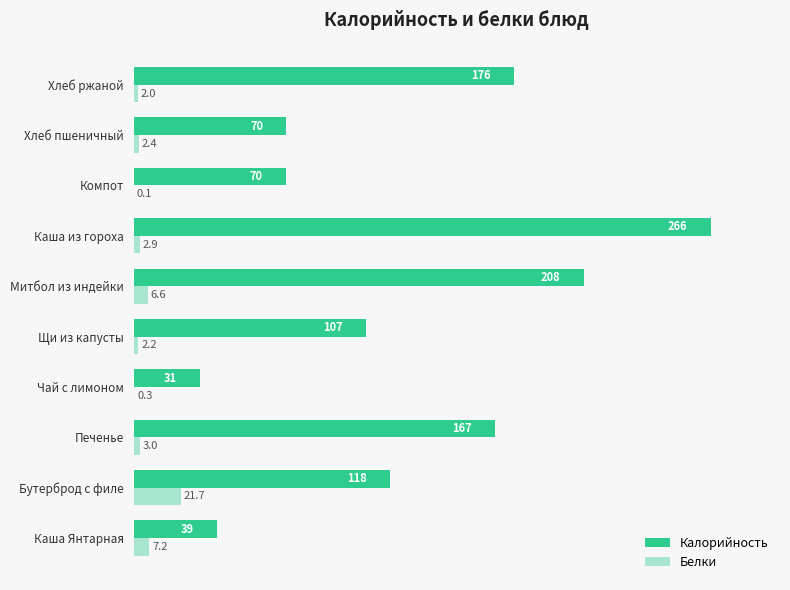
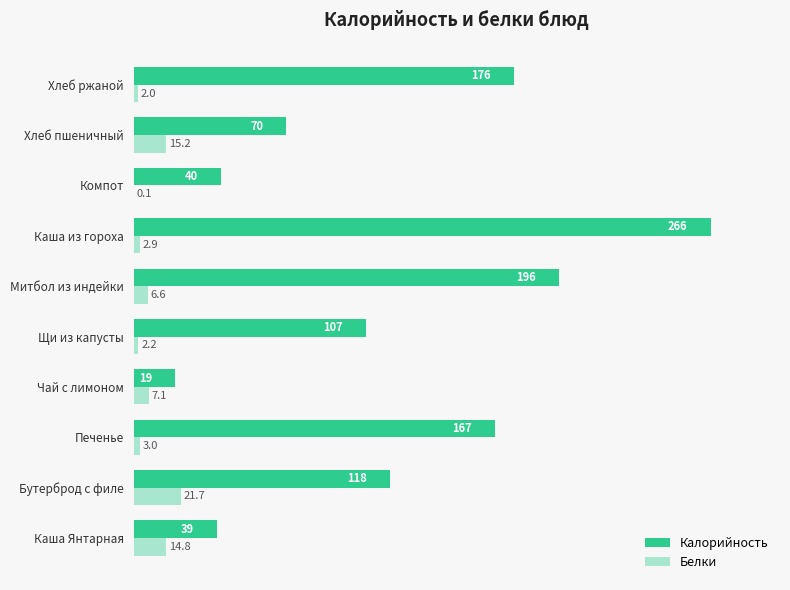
  {
    "Калорийность": {
      "Хлеб ржаной": 176,
      "Хлеб пшеничный": 70,
-     "Компот": 70,
+     "Компот": 40,
      "Каша из гороха": 266,
-     "Митбол из индейки": 208,
+     "Митбол из индейки": 196,
      "Щи из капусты": 107,
-     "Чай с лимоном": 31,
+     "Чай с лимоном": 19,
      "Печенье": 167,
      "Бутерброд с филе": 118,
      "Каша Янтарная": 39
    },
    "Белки": {
      "Хлеб ржаной": 2.0,
-     "Хлеб пшеничный": 2.4,
+     "Хлеб пшеничный": 15.2,
      "Компот": 0.1,
      "Каша из гороха": 2.9,
      "Митбол из индейки": 6.6,
      "Щи из капусты": 2.2,
-     "Чай с лимоном": 0.3,
+     "Чай с лимоном": 7.1,
      "Печенье": 3.0,
      "Бутерброд с филе": 21.7,
-     "Каша Янтарная": 7.2
+     "Каша Янтарная": 14.8
    }
  }
